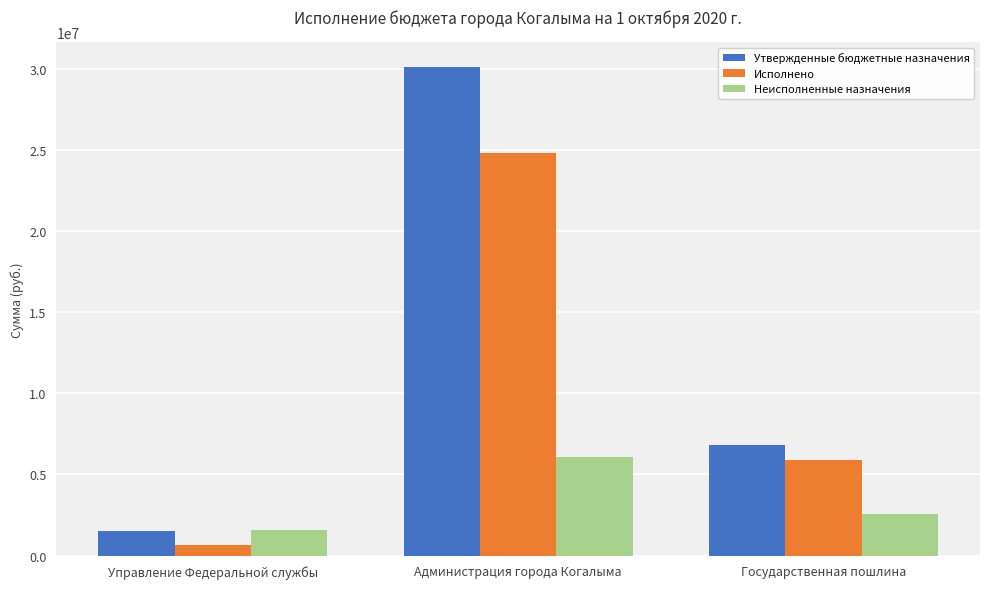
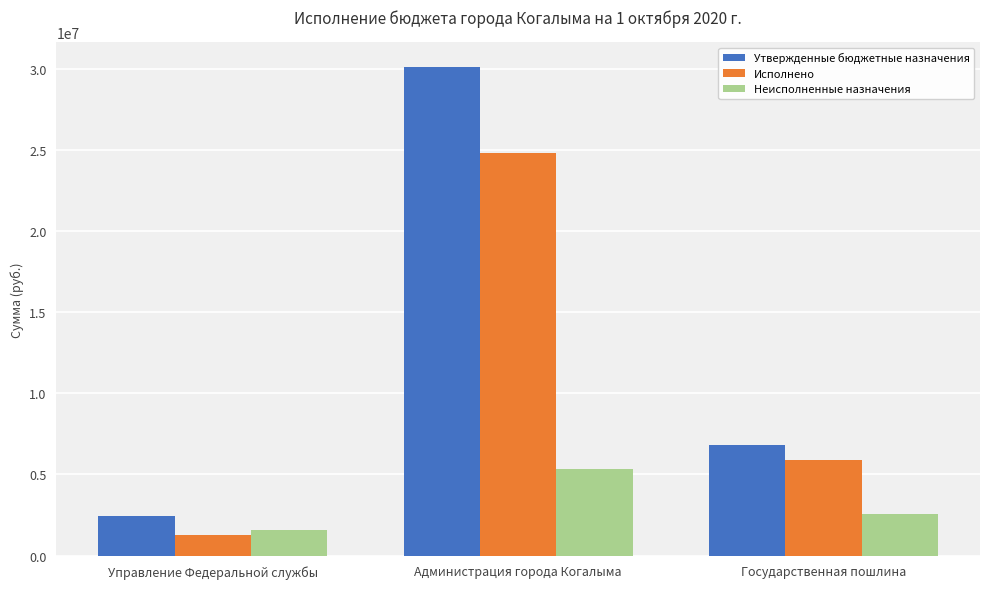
  {
    "Утвержденные бюджетные назначения": {
-     "Управление Федеральной службы": 1500000,
+     "Управление Федеральной службы": 2400000,
      "Администрация города Когалыма": 30100000,
      "Государственная пошлина": 6800000
    },
    "Исполнено": {
-     "Управление Федеральной службы": 600000,
+     "Управление Федеральной службы": 1300000,
      "Администрация города Когалыма": 24800000,
      "Государственная пошлина": 5900000
    },
    "Неисполненные назначения": {
      "Управление Федеральной службы": 1600000,
-     "Администрация города Когалыма": 6100000,
+     "Администрация города Когалыма": 5300000,
      "Государственная пошлина": 2600000
    }
  }
